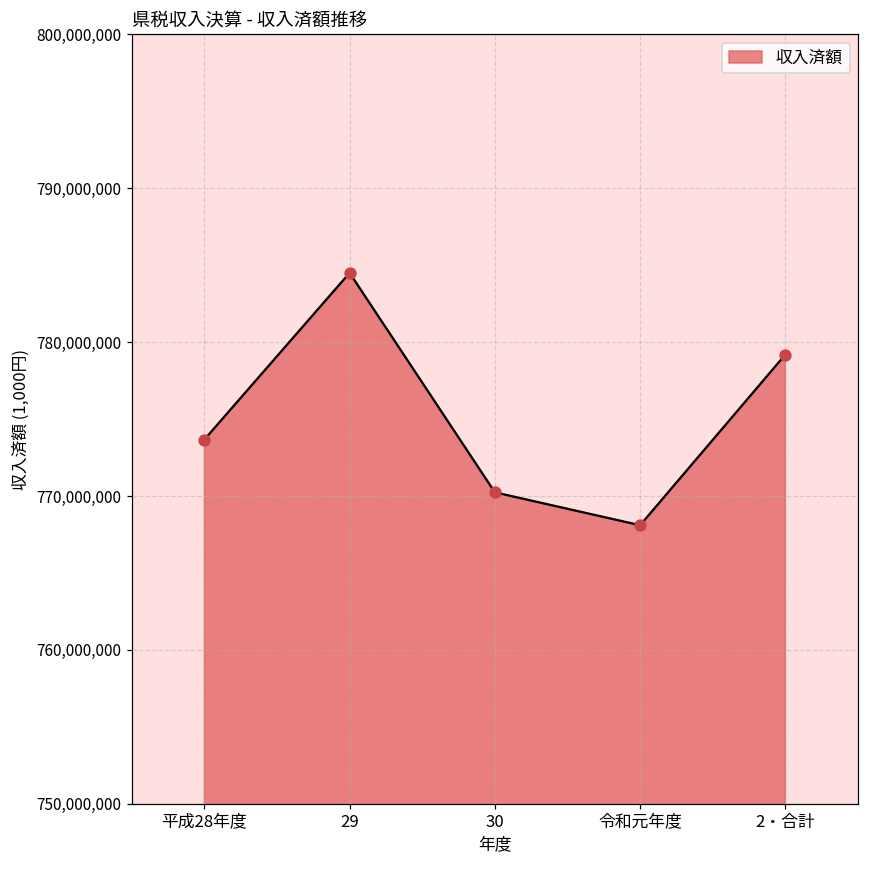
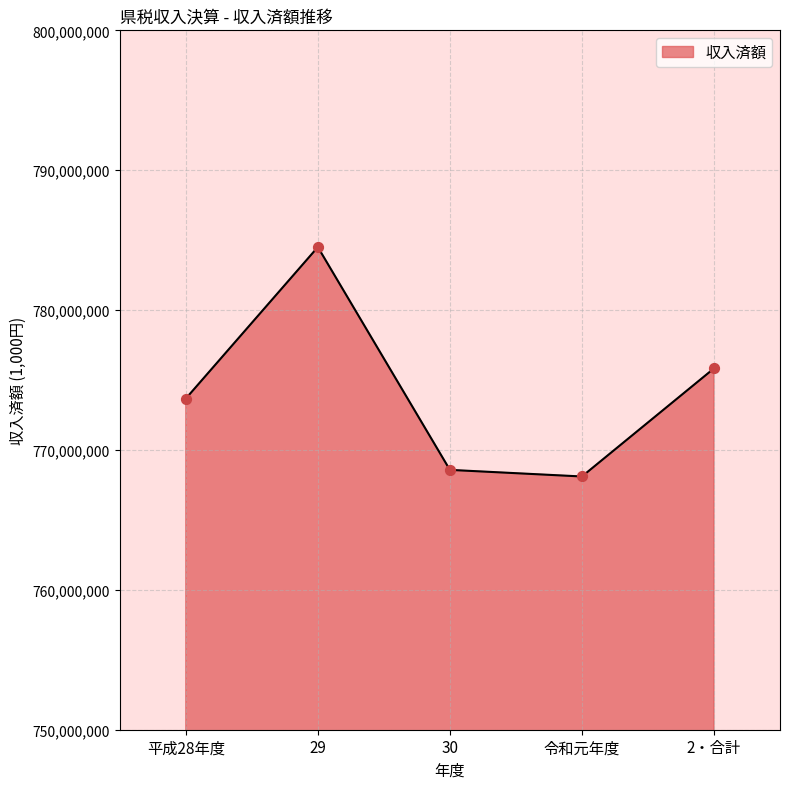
  {
    "平成28年度": "773,700,000",
    "29": "784,500,000",
-   "30": "770,200,000",
+   "30": "768,600,000",
    "令和元年度": "768,100,000",
-   "2・合計": "779,200,000"
+   "2・合計": "775,800,000"
  }
